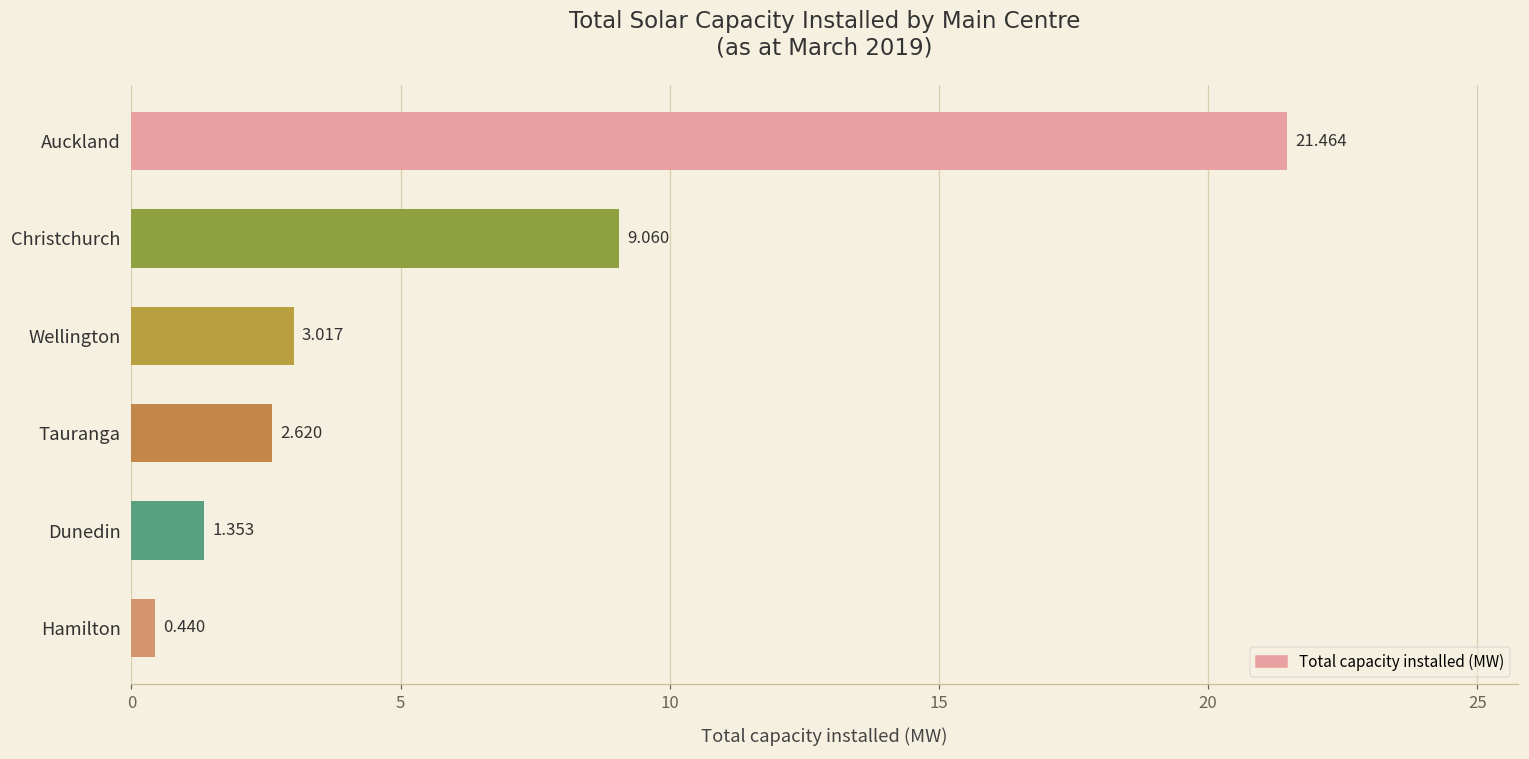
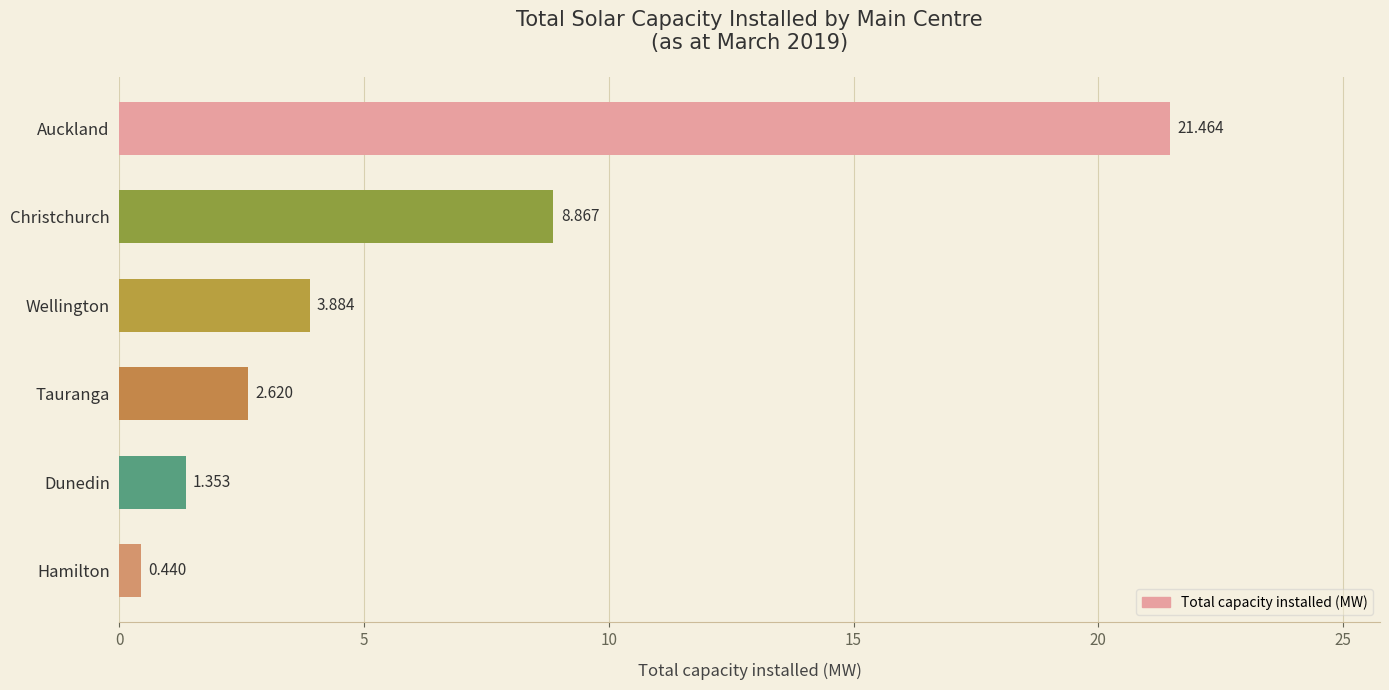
  {
    "Auckland": 21.464,
-   "Christchurch": 9.060,
-   "Wellington": 3.017,
+   "Christchurch": 8.867,
+   "Wellington": 3.884,
    "Tauranga": 2.620,
    "Dunedin": 1.353,
    "Hamilton": 0.440
  }
